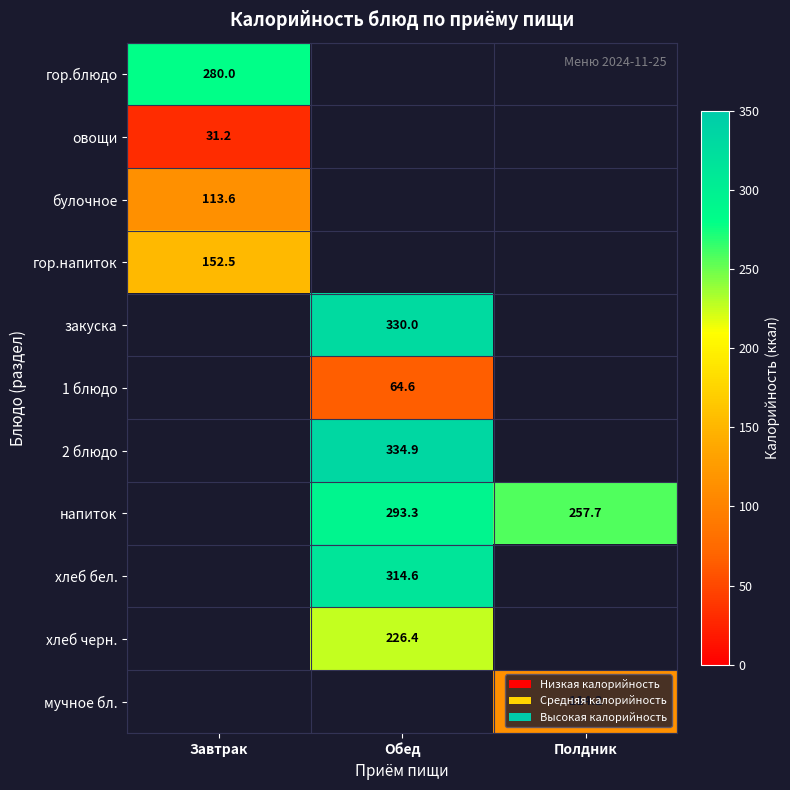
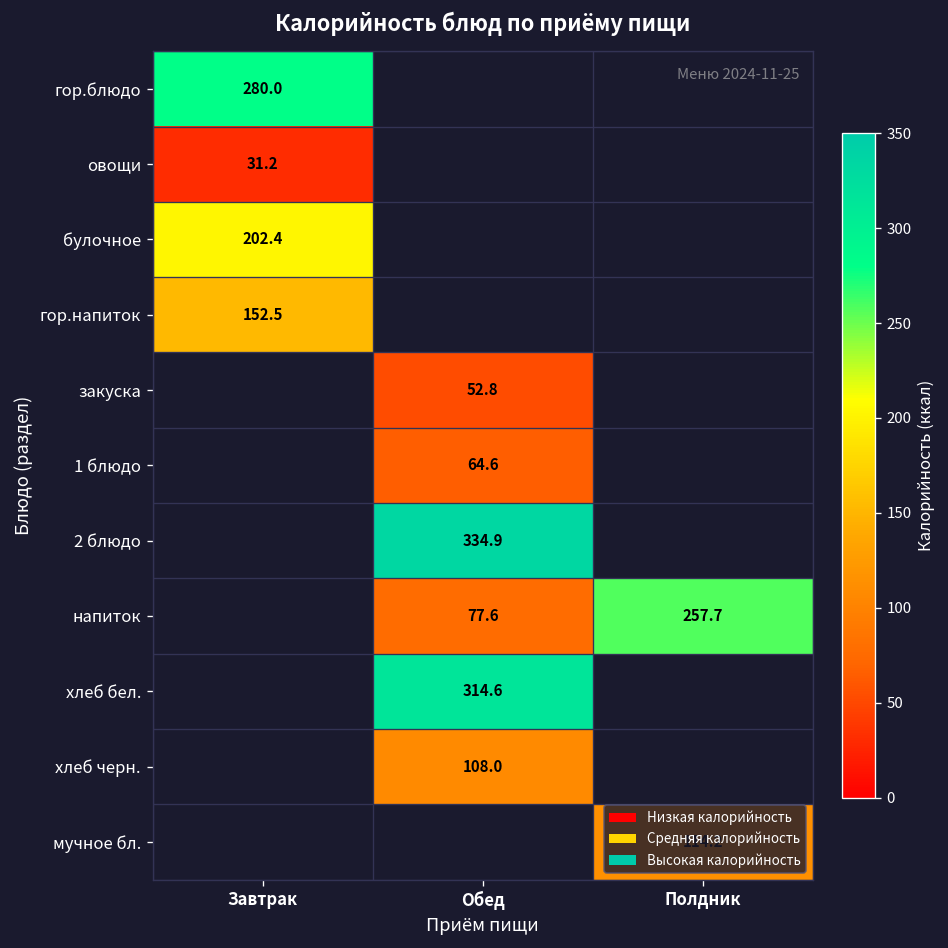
  {
    "гор.блюдо": {
      "Завтрак": 280.0
    },
    "овощи": {
      "Завтрак": 31.2
    },
    "булочное": {
-     "Завтрак": 113.6
+     "Завтрак": 202.4
    },
    "гор.напиток": {
      "Завтрак": 152.5
    },
    "закуска": {
-     "Обед": 330.0
+     "Обед": 52.8
    },
    "1 блюдо": {
      "Обед": 64.6
    },
    "2 блюдо": {
      "Обед": 334.9
    },
    "напиток": {
-     "Обед": 293.3,
+     "Обед": 77.6,
      "Полдник": 257.7
    },
    "хлеб бел.": {
      "Обед": 314.6
    },
    "хлеб черн.": {
-     "Обед": 226.4
+     "Обед": 108.0
    }
  }
